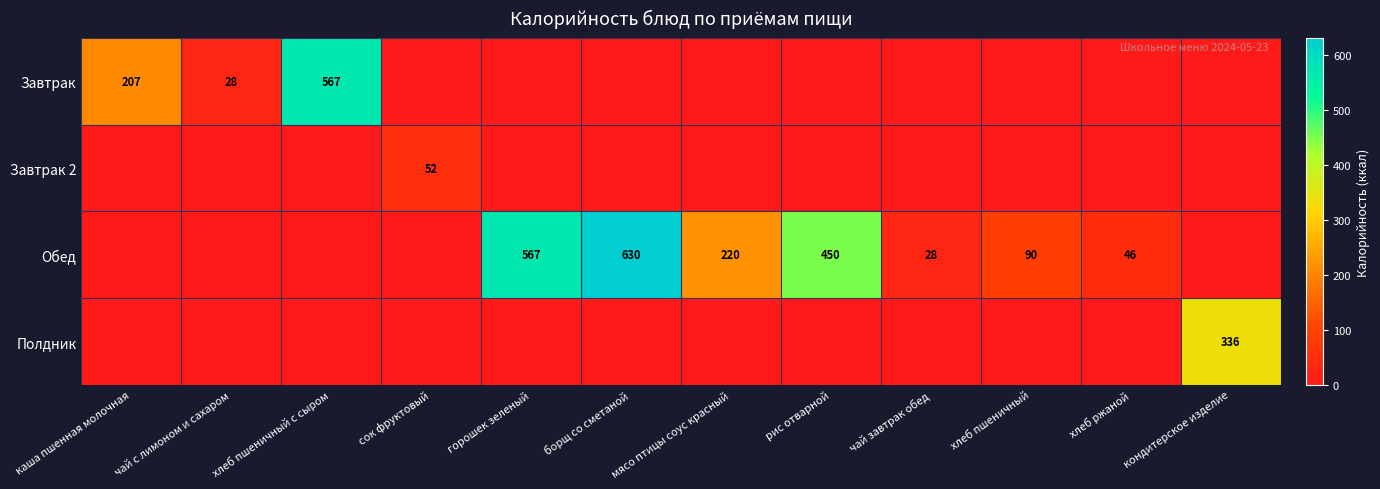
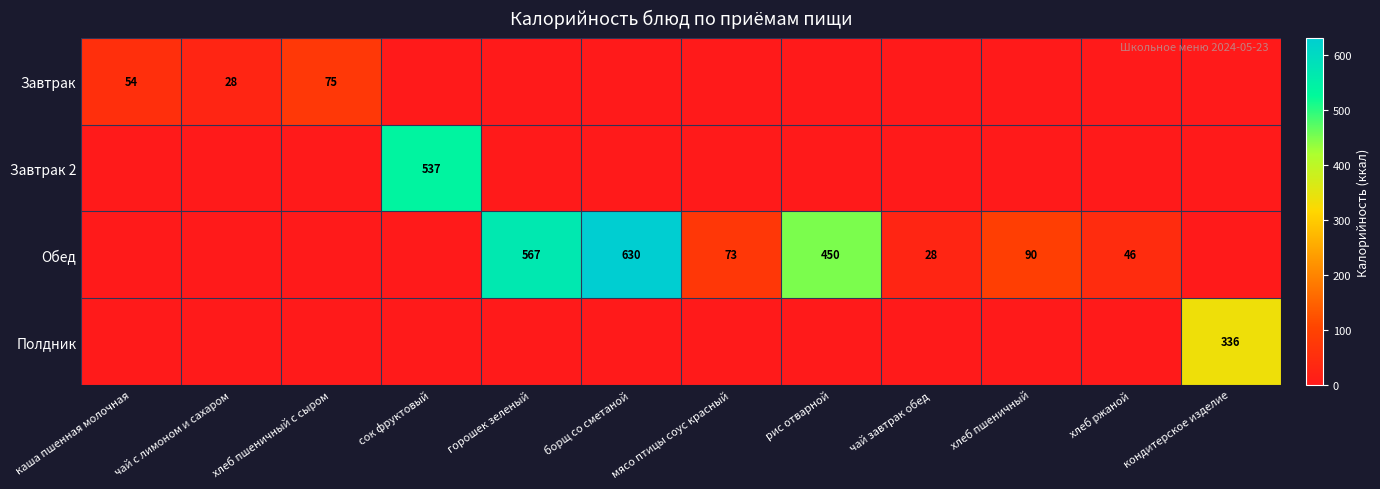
  {
    "Завтрак": {
-     "каша пшенная молочная": 207,
+     "каша пшенная молочная": 54,
      "чай с лимоном и сахаром": 28,
-     "хлеб пшеничный с сыром": 567
+     "хлеб пшеничный с сыром": 75
    },
    "Завтрак 2": {
-     "сок фруктовый": 52
+     "сок фруктовый": 537
    },
    "Обед": {
      "горошек зеленый": 567,
      "борщ со сметаной": 630,
-     "мясо птицы соус красный": 220,
+     "мясо птицы соус красный": 73,
      "рис отварной": 450,
      "чай завтрак обед": 28,
      "хлеб пшеничный": 90,
      "хлеб ржаной": 46
    },
    "Полдник": {
      "кондитерское изделие": 336
    }
  }
